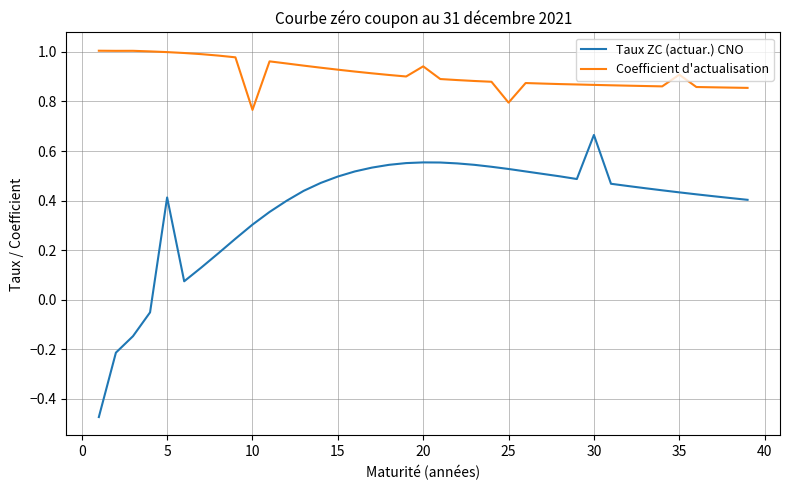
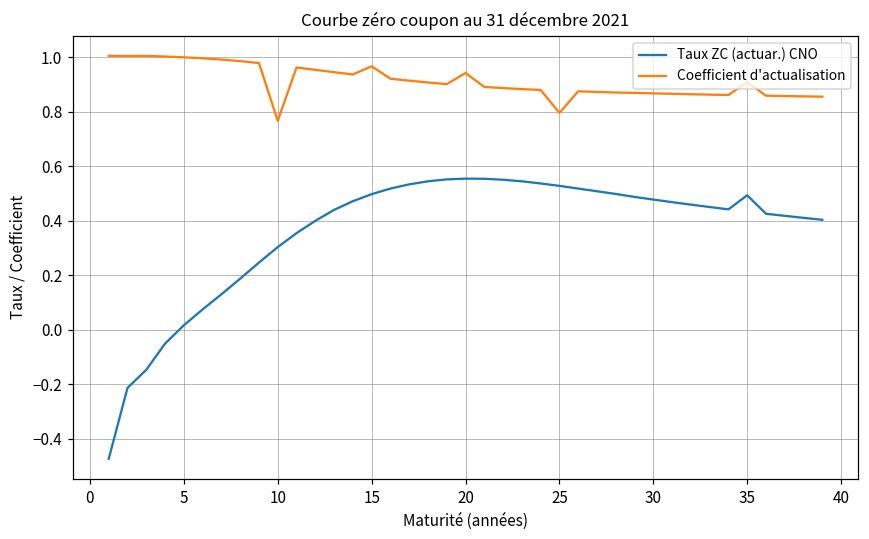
  {
    "Taux ZC (actuar.) CNO": {
-     "5": 0.41,
+     "5": 0.02,
      "10": 0.30,
      "15": 0.50,
      "20": 0.55,
      "25": 0.53,
-     "30": 0.66,
-     "35": 0.43
+     "30": 0.48,
+     "35": 0.49
    },
    "Coefficient d'actualisation": {
      "5": 1.00,
      "10": 0.77,
-     "15": 0.93,
+     "15": 0.97,
      "20": 0.94,
      "25": 0.80,
      "30": 0.87
    }
  }
